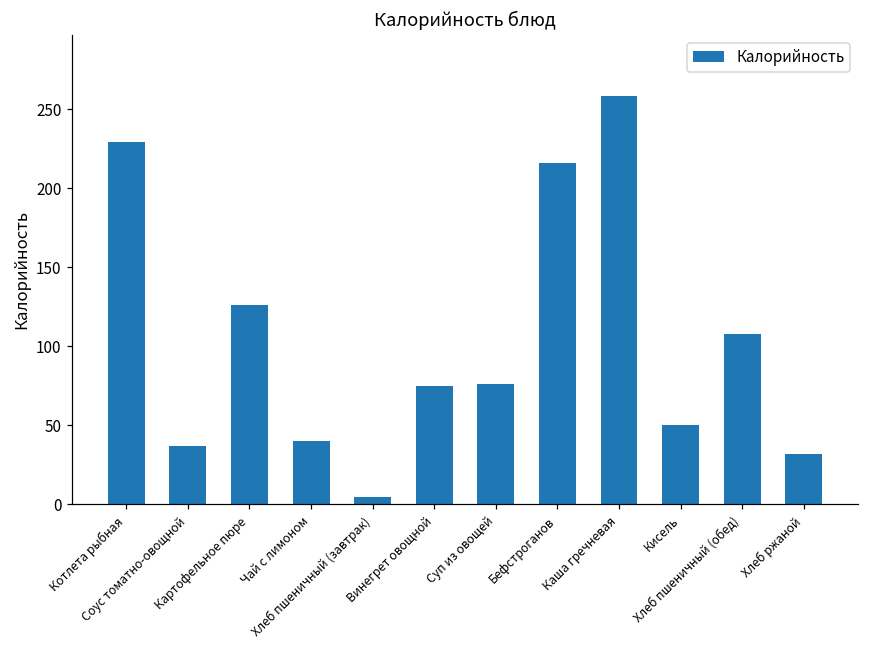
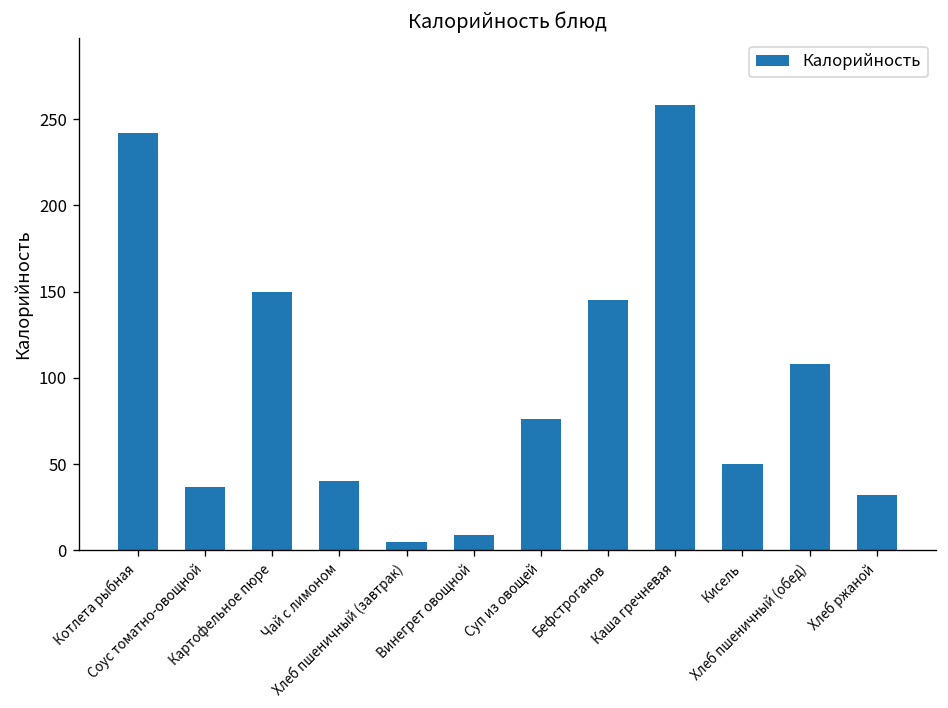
  {
-   "Котлета рыбная": 229,
+   "Котлета рыбная": 242,
    "Соус томатно-овощной": 37,
-   "Картофельное пюре": 126,
+   "Картофельное пюре": 150,
    "Чай с лимоном": 40,
    "Хлеб пшеничный (завтрак)": 5,
-   "Винегрет овощной": 75,
+   "Винегрет овощной": 9,
    "Суп из овощей": 76,
-   "Бефстроганов": 216,
+   "Бефстроганов": 145,
    "Каша гречневая": 258,
    "Кисель": 50,
    "Хлеб пшеничный (обед)": 108,
    "Хлеб ржаной": 32
  }
